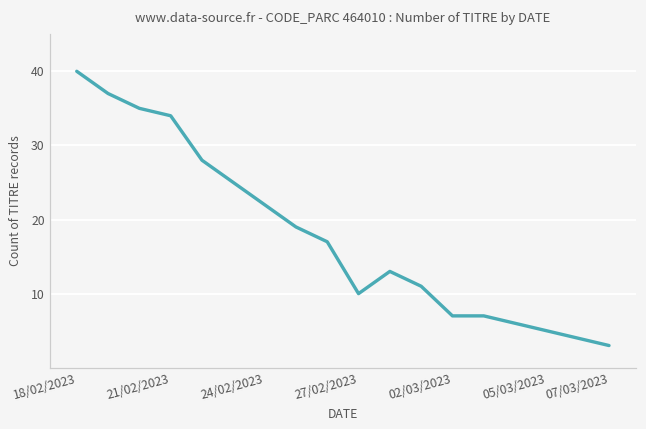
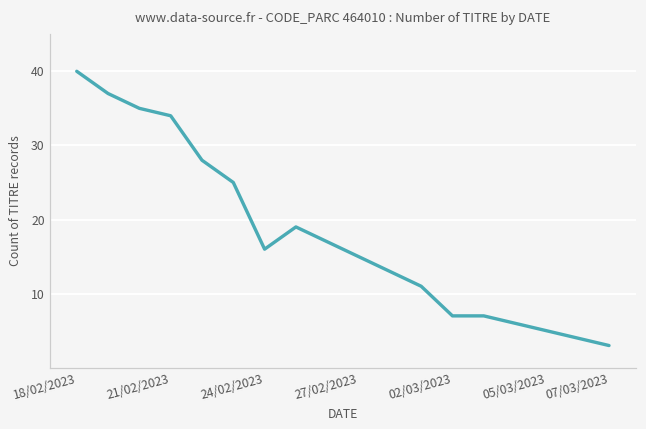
  {
    "18/02/2023": 40,
    "21/02/2023": 34,
-   "24/02/2023": 22,
-   "27/02/2023": 10,
+   "24/02/2023": 16,
+   "27/02/2023": 15,
    "02/03/2023": 7,
    "05/03/2023": 5,
    "07/03/2023": 3
  }
